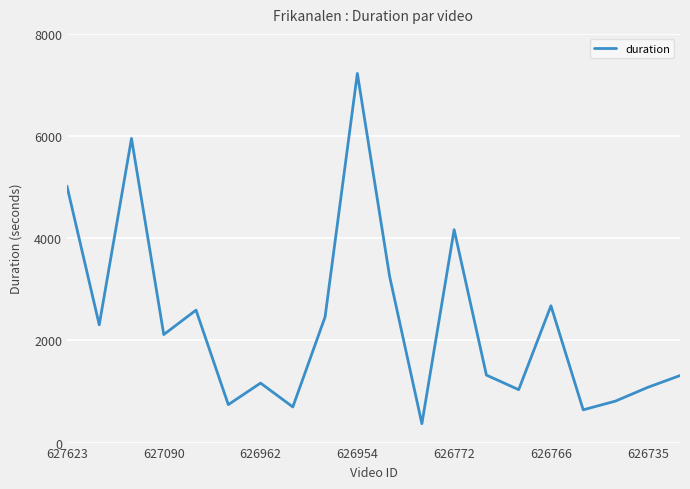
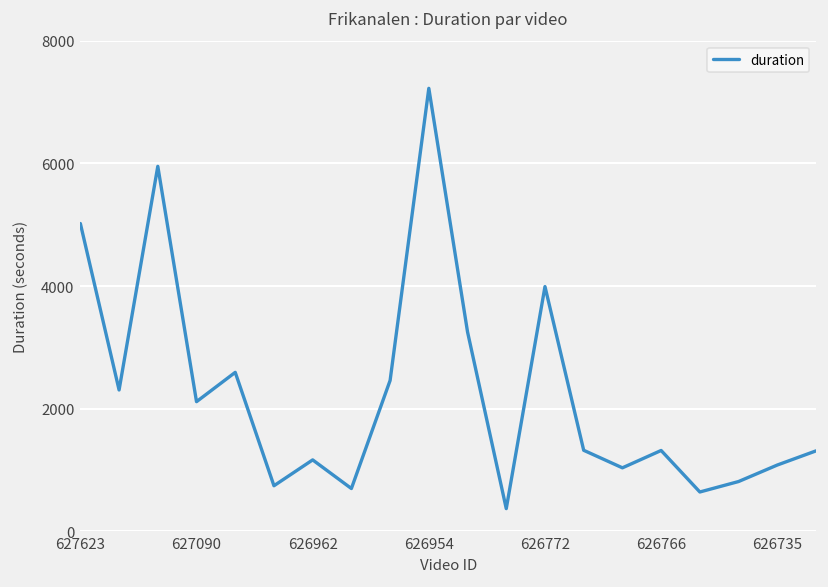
  {
    "627623": 5000,
    "627090": 2100,
    "626962": 1200,
    "626954": 7200,
-   "626772": 4200,
-   "626766": 2700,
+   "626772": 4000,
+   "626766": 1300,
    "626735": 1100
  }
